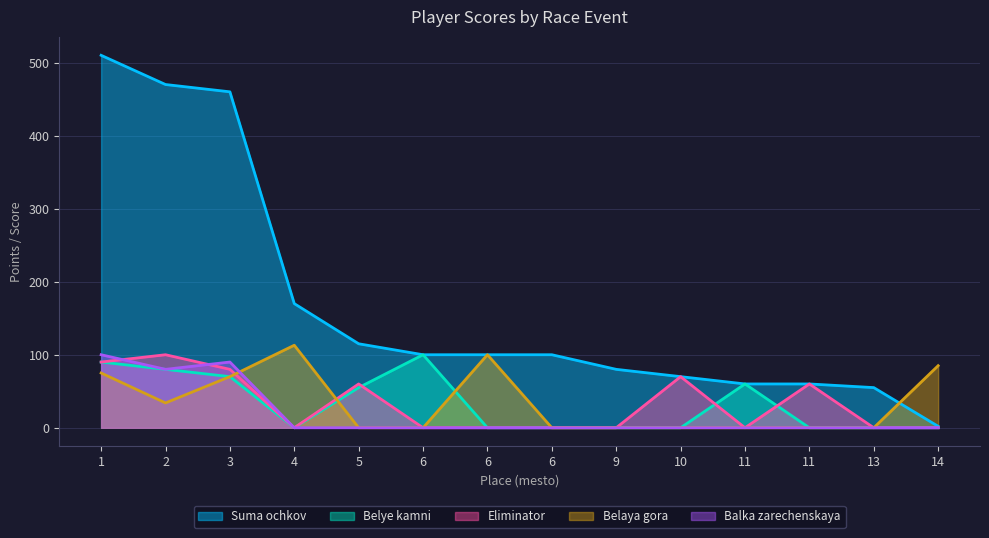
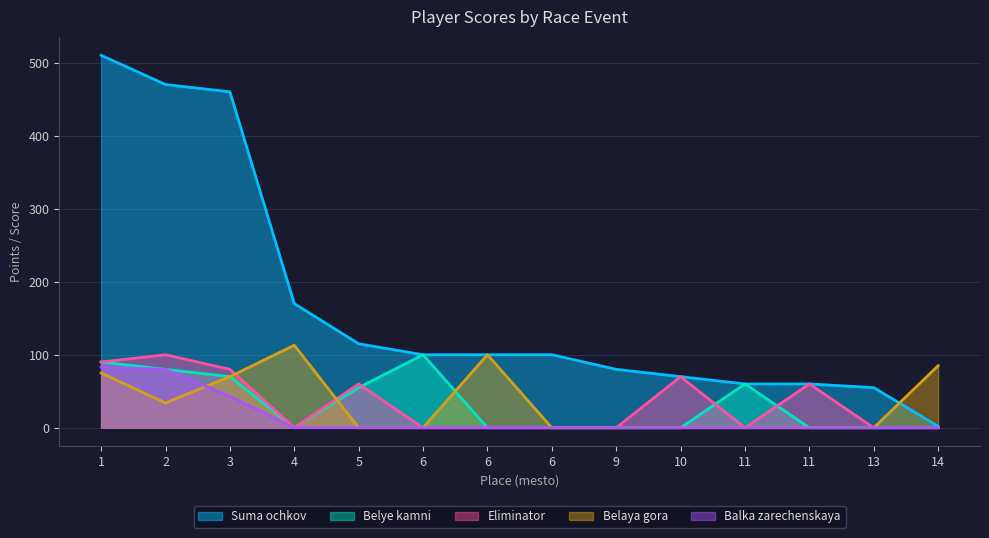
  {
    "Eliminator": {
      "2": 100,
      "3": 80,
      "5": 60
    },
    "Belaya gora": {
      "1": 80,
      "2": 30,
      "4": 110,
      "14": 90
    },
    "Balka zarechenskaya": {
-     "1": 100,
-     "3": 90
+     "1": 80,
+     "3": 40
    }
  }
